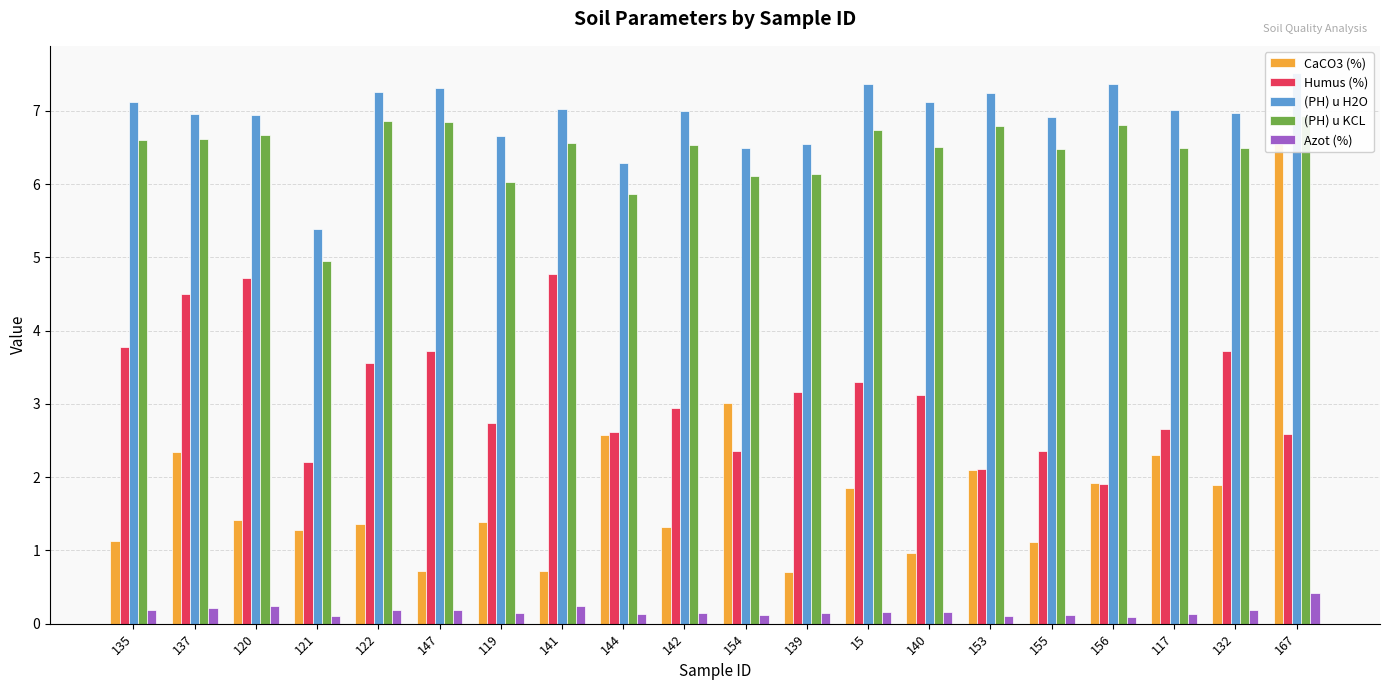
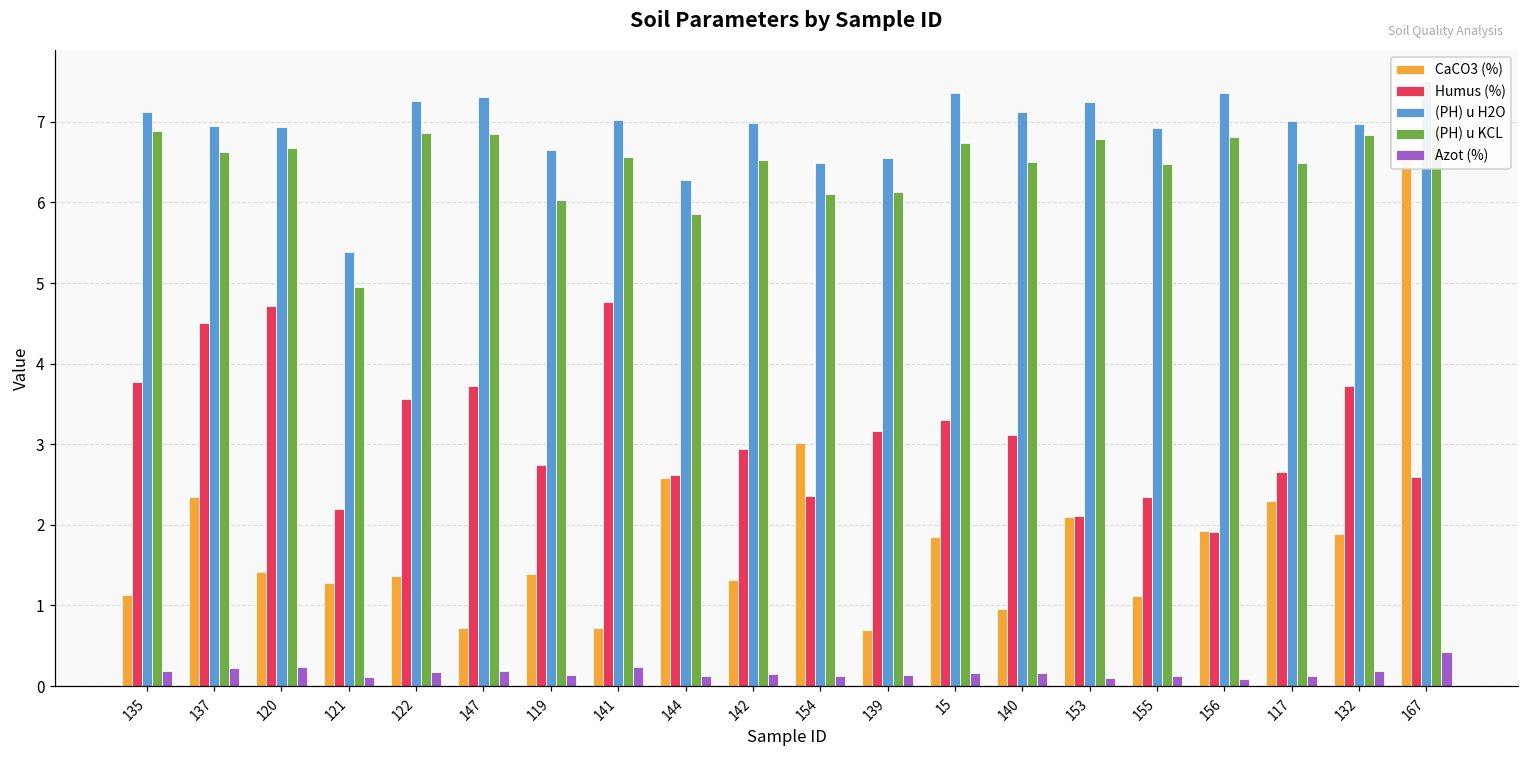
  {
    "CaCO3 (%)": {
      "135": 1.1,
      "137": 2.3,
      "120": 1.4,
      "121": 1.3,
      "122": 1.4,
      "147": 0.7,
      "119": 1.4,
      "141": 0.7,
      "144": 2.6,
      "142": 1.3,
      "154": 3.0,
      "139": 0.7,
      "15": 1.9,
      "140": 1.0,
      "153": 2.1,
      "155": 1.1,
      "156": 1.9,
      "117": 2.3,
      "132": 1.9
    },
    "Humus (%)": {
      "135": 3.8,
      "137": 4.5,
      "120": 4.7,
      "121": 2.2,
      "122": 3.6,
      "147": 3.7,
      "119": 2.7,
      "141": 4.8,
      "144": 2.6,
      "142": 2.9,
      "154": 2.4,
      "139": 3.2,
      "15": 3.3,
      "140": 3.1,
      "153": 2.1,
      "155": 2.4,
      "156": 1.9,
      "117": 2.7,
      "132": 3.7,
      "167": 2.6
    },
    "(PH) u H2O": {
      "135": 7.1,
      "137": 7.0,
      "120": 6.9,
      "121": 5.4,
      "122": 7.3,
      "147": 7.3,
      "119": 6.7,
      "141": 7.0,
      "144": 6.3,
      "142": 7.0,
      "154": 6.5,
      "139": 6.6,
      "15": 7.4,
      "140": 7.1,
      "153": 7.2,
      "155": 6.9,
      "156": 7.4,
      "117": 7.0,
      "132": 7.0
    },
    "(PH) u KCL": {
-     "135": 6.6,
+     "135": 6.9,
      "137": 6.6,
      "120": 6.7,
      "121": 5.0,
      "122": 6.9,
      "147": 6.9,
      "119": 6.0,
      "141": 6.6,
      "144": 5.9,
      "142": 6.5,
      "154": 6.1,
      "139": 6.1,
      "15": 6.7,
      "140": 6.5,
      "153": 6.8,
      "155": 6.5,
      "156": 6.8,
      "117": 6.5,
-     "132": 6.5
+     "132": 6.8
    },
    "Azot (%)": {
      "135": 0.2,
      "137": 0.2,
      "120": 0.2,
      "121": 0.1,
      "122": 0.2,
      "147": 0.2,
      "119": 0.1,
      "141": 0.2,
      "144": 0.1,
      "142": 0.2,
      "154": 0.1,
      "139": 0.1,
      "15": 0.2,
      "140": 0.2,
      "153": 0.1,
      "155": 0.1,
      "156": 0.1,
      "117": 0.1,
      "132": 0.2,
      "167": 0.4
    }
  }
